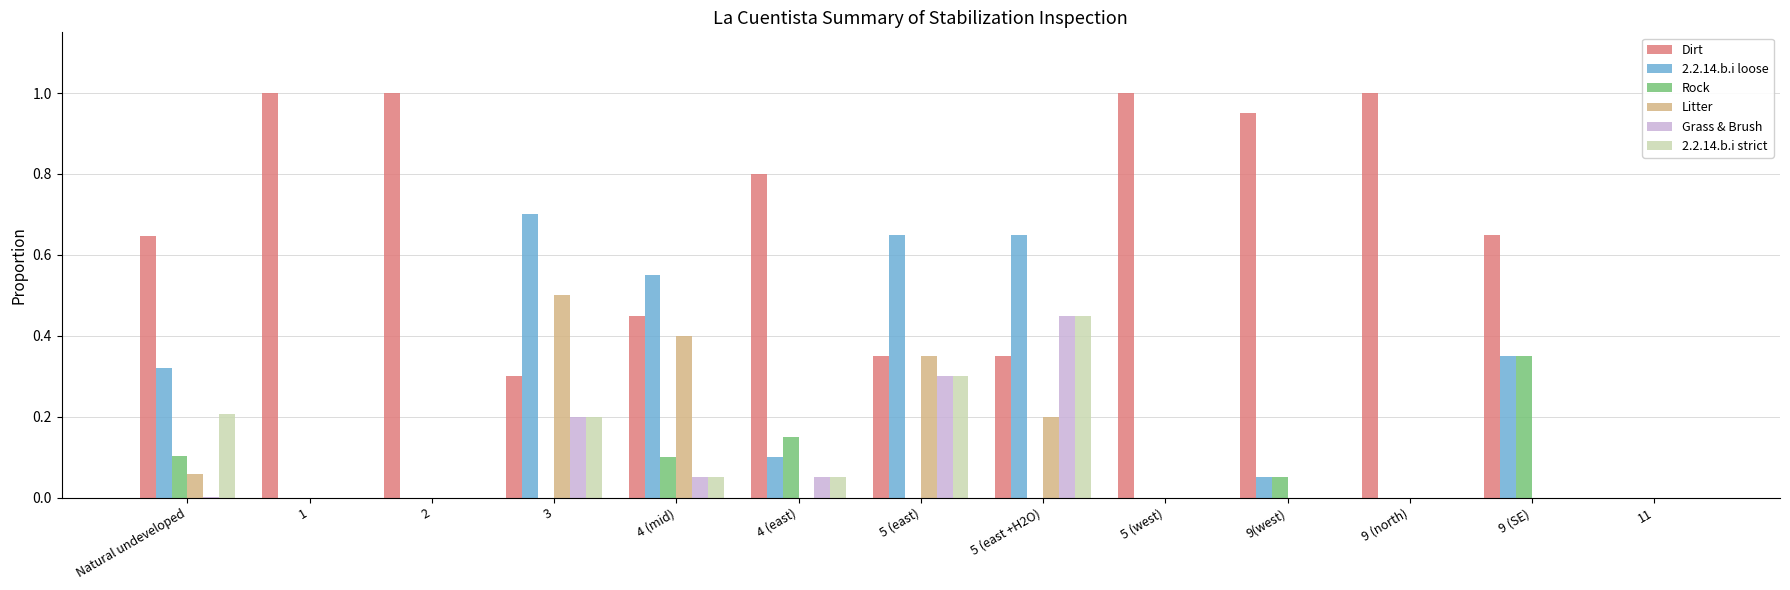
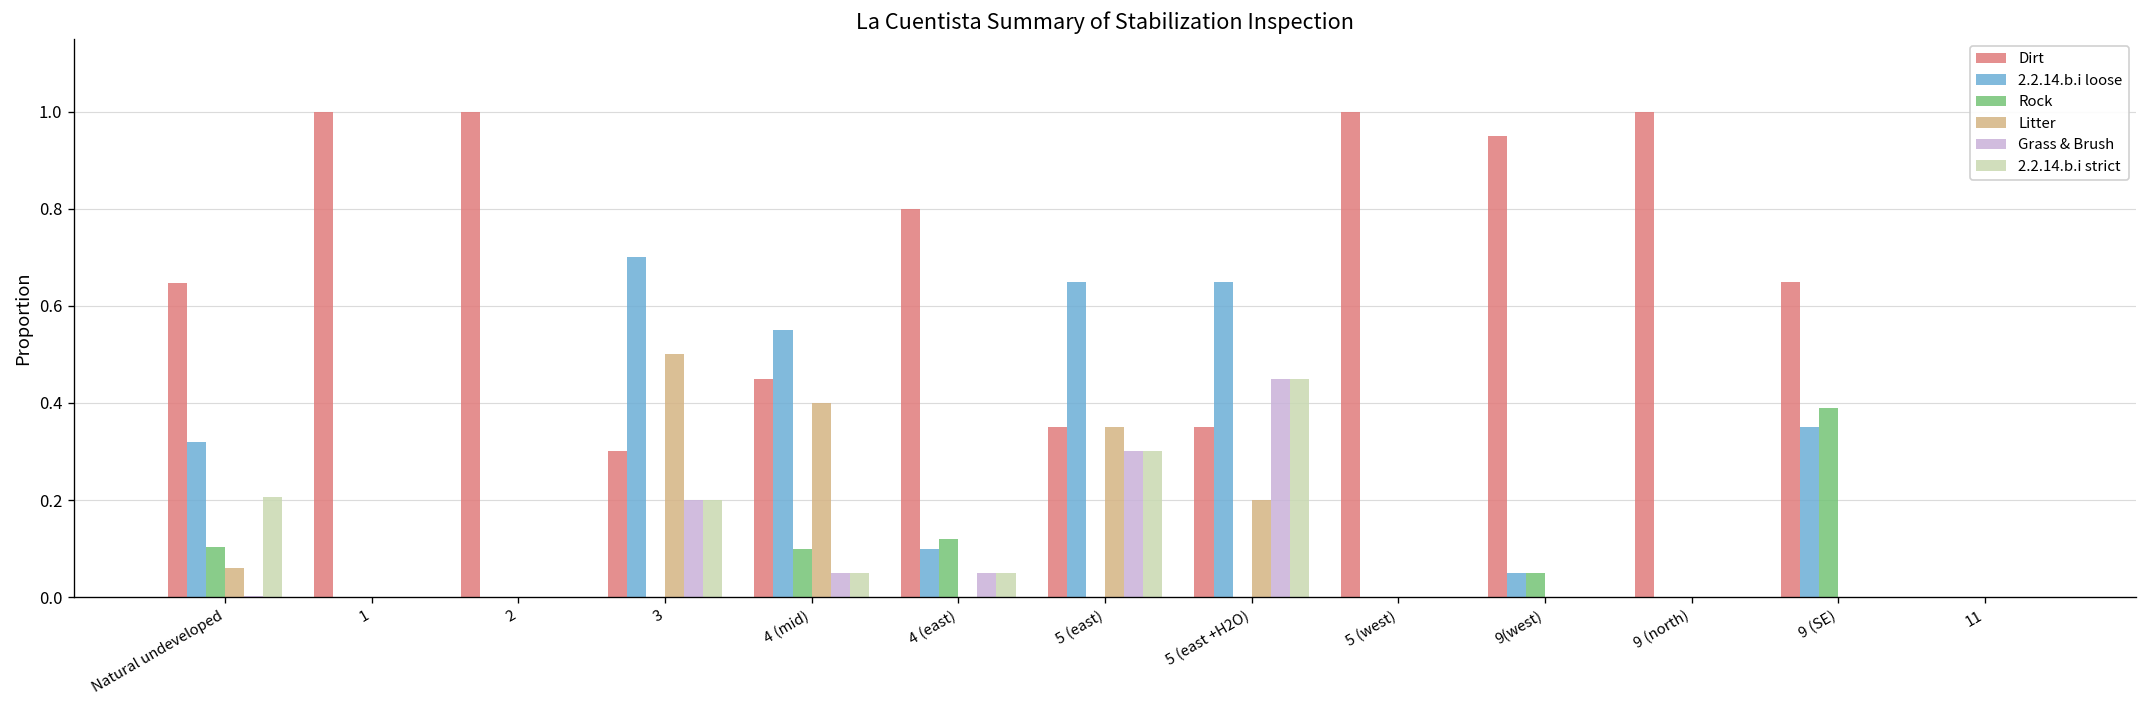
  {
    "2.2.14.b.i loose": {
      "Natural undeveloped": 0.32,
      "1": 0.00,
      "2": 0.00,
      "3": 0.70,
      "4 (mid)": 0.55,
      "4 (east)": 0.10,
      "5 (east)": 0.65,
      "5 (east +H2O)": 0.65,
      "5 (west)": 0.00,
      "9(west)": 0.05,
      "9 (north)": 0.00,
      "9 (SE)": 0.35,
      "11": 0.00
    },
    "Rock": {
      "Natural undeveloped": 0.10,
      "1": 0.00,
      "2": 0.00,
      "3": 0.00,
      "4 (mid)": 0.10,
-     "4 (east)": 0.15,
+     "4 (east)": 0.12,
      "5 (east)": 0.00,
      "5 (east +H2O)": 0.00,
      "5 (west)": 0.00,
      "9(west)": 0.05,
      "9 (north)": 0.00,
-     "9 (SE)": 0.35,
+     "9 (SE)": 0.39,
      "11": 0.00
    }
  }
